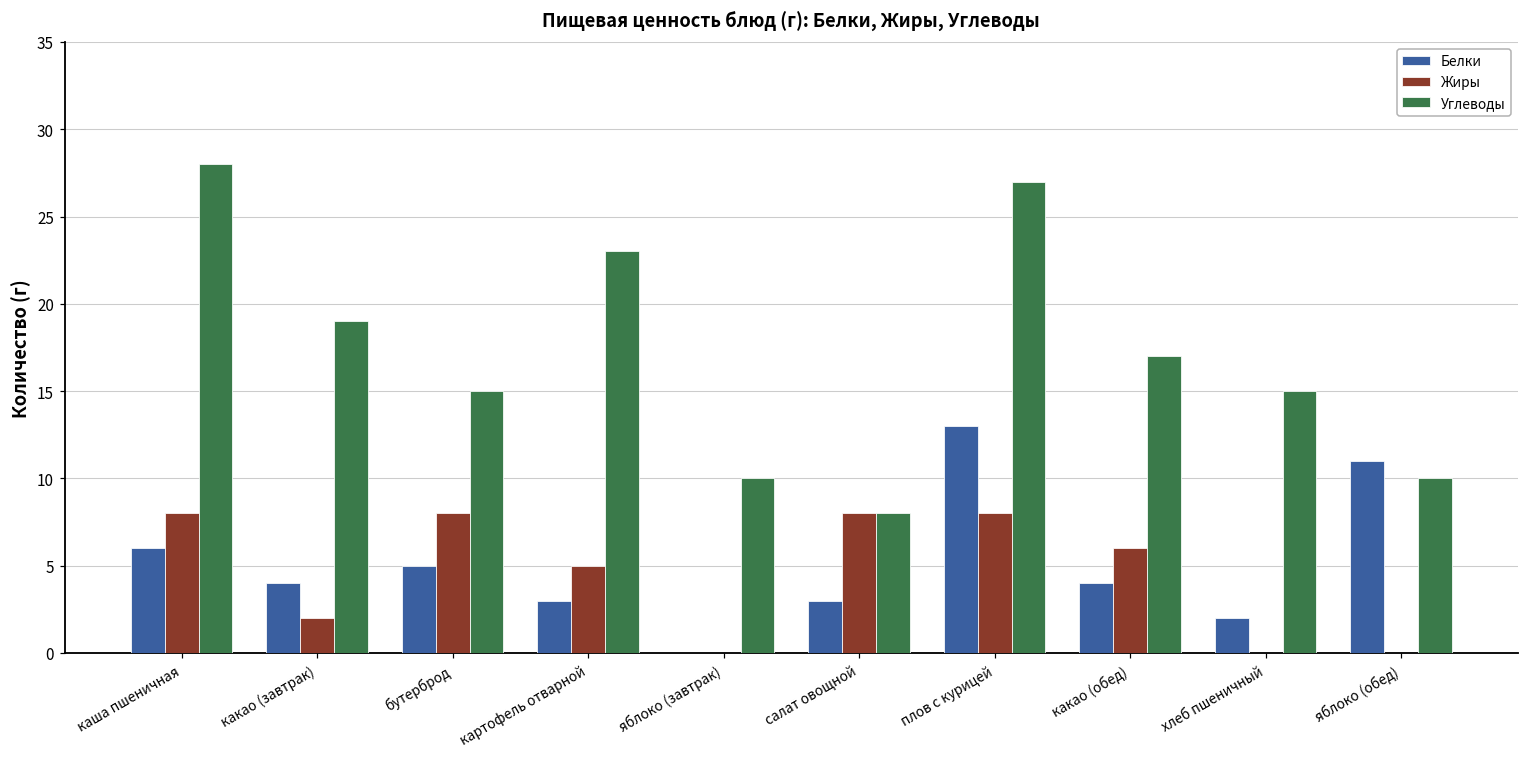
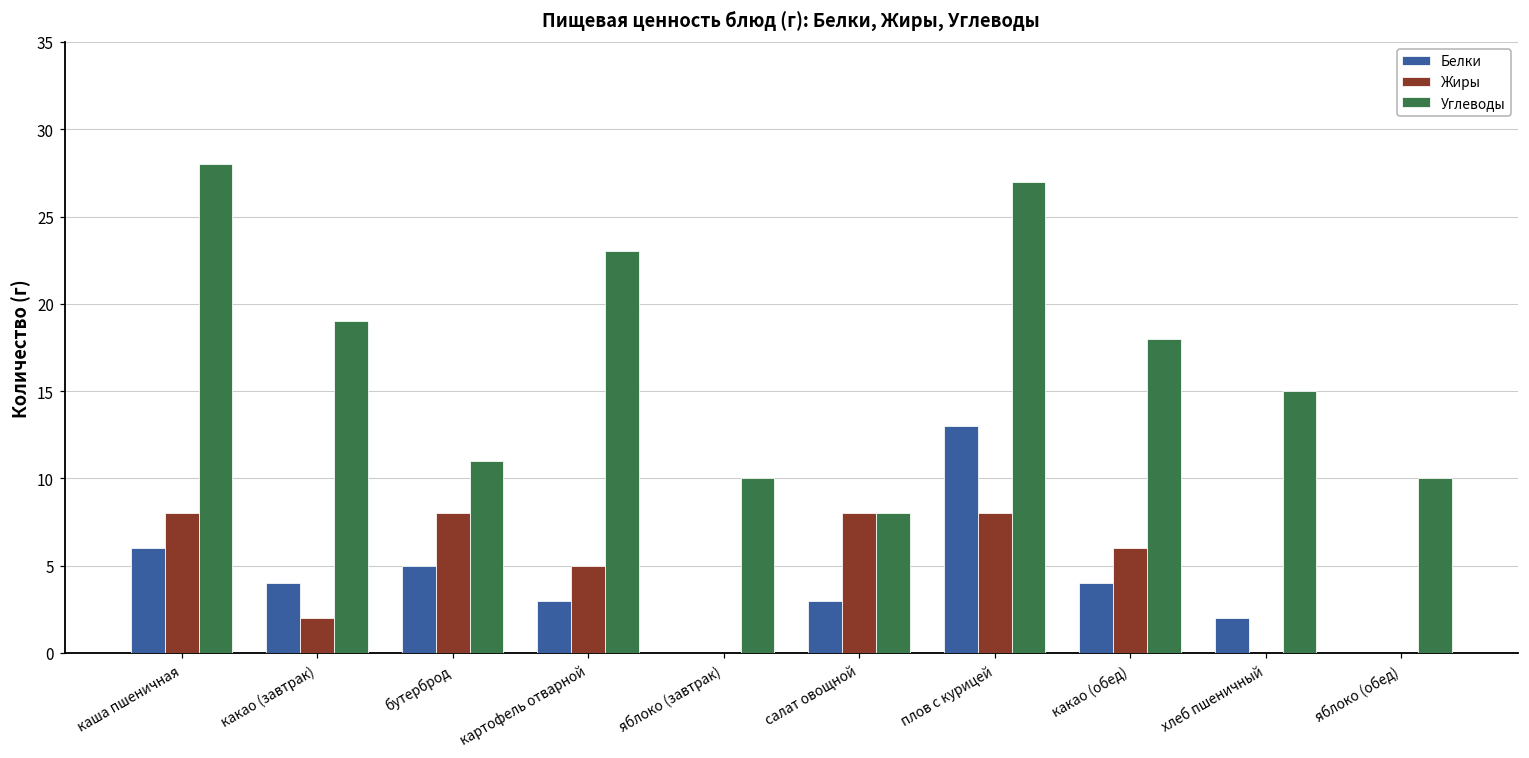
  {
    "Белки": {
      "каша пшеничная": 6,
      "какао (завтрак)": 4,
      "бутерброд": 5,
      "картофель отварной": 3,
      "яблоко (завтрак)": 0,
      "салат овощной": 3,
      "плов с курицей": 13,
      "какао (обед)": 4,
      "хлеб пшеничный": 2,
-     "яблоко (обед)": 11
+     "яблоко (обед)": 0
    },
    "Жиры": {
      "каша пшеничная": 8,
      "какао (завтрак)": 2,
      "бутерброд": 8,
      "картофель отварной": 5,
      "яблоко (завтрак)": 0,
      "салат овощной": 8,
      "плов с курицей": 8,
      "какао (обед)": 6,
      "хлеб пшеничный": 0,
      "яблоко (обед)": 0
    },
    "Углеводы": {
      "каша пшеничная": 28,
      "какао (завтрак)": 19,
-     "бутерброд": 15,
+     "бутерброд": 11,
      "картофель отварной": 23,
      "яблоко (завтрак)": 10,
      "салат овощной": 8,
      "плов с курицей": 27,
-     "какао (обед)": 17,
+     "какао (обед)": 18,
      "хлеб пшеничный": 15,
      "яблоко (обед)": 10
    }
  }
